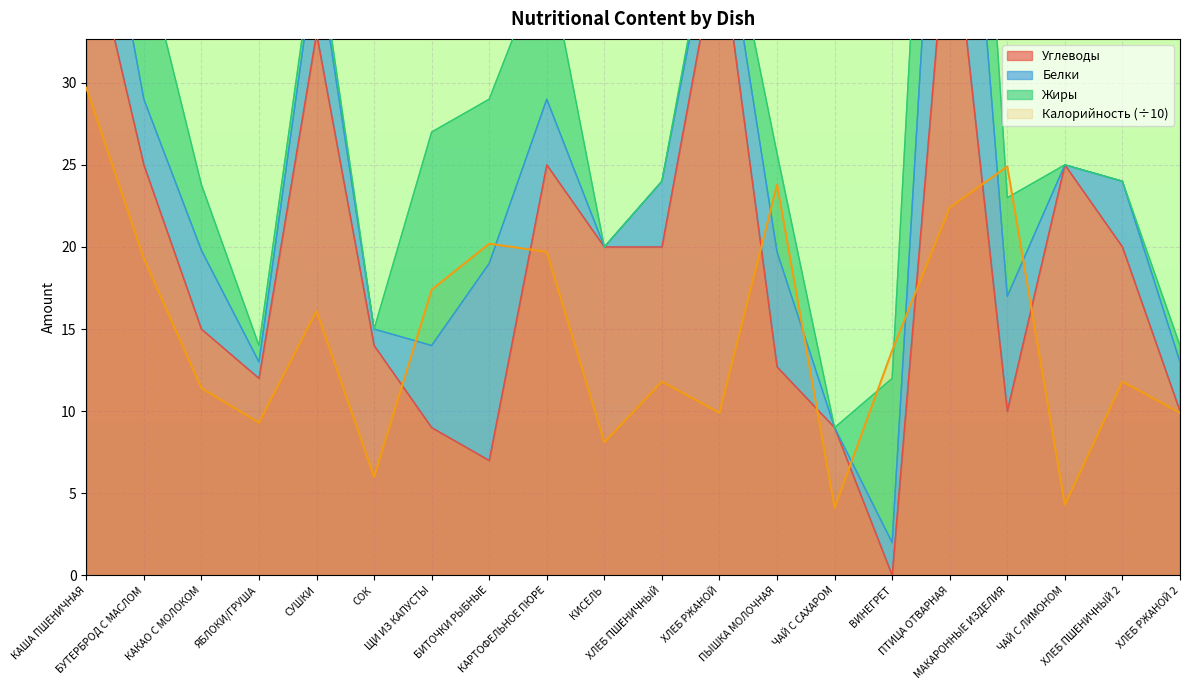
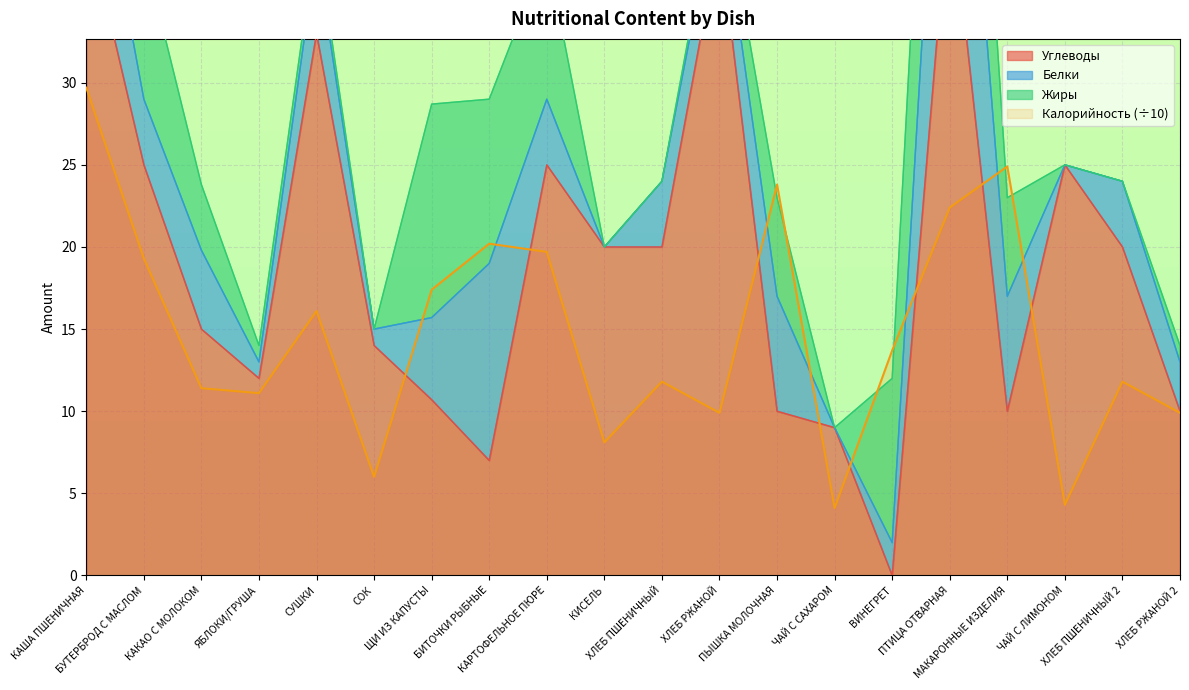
  {
    "Углеводы": {
      "БУТЕРБРОД С МАСЛОМ": 25.0,
      "КАКАО С МОЛОКОМ": 15.0,
      "ЯБЛОКИ/ГРУША": 12.0,
      "СОК": 14.0,
-     "ЩИ ИЗ КАПУСТЫ": 9.0,
+     "ЩИ ИЗ КАПУСТЫ": 10.7,
      "БИТОЧКИ РЫБНЫЕ": 7.0,
      "КАРТОФЕЛЬНОЕ ПЮРЕ": 25.0,
      "ХЛЕБ ПШЕНИЧНЫЙ": 20.0,
-     "ПЫШКА МОЛОЧНАЯ": 12.7,
+     "ПЫШКА МОЛОЧНАЯ": 10.0,
      "ВИНЕГРЕТ": 0.0,
      "МАКАРОННЫЕ ИЗДЕЛИЯ": 10.0,
      "ХЛЕБ ПШЕНИЧНЫЙ 2": 20.0
    },
    "Белки": {
      "БУТЕРБРОД С МАСЛОМ": 4.0,
      "КАКАО С МОЛОКОМ": 4.8,
      "ЯБЛОКИ/ГРУША": 1.0,
      "ЩИ ИЗ КАПУСТЫ": 5.0,
      "БИТОЧКИ РЫБНЫЕ": 12.0,
      "КАРТОФЕЛЬНОЕ ПЮРЕ": 4.0,
      "ПЫШКА МОЛОЧНАЯ": 7.0,
      "ВИНЕГРЕТ": 2.0,
      "МАКАРОННЫЕ ИЗДЕЛИЯ": 7.0,
      "ХЛЕБ РЖАНОЙ 2": 3.0
    },
    "Жиры": {
      "КАКАО С МОЛОКОМ": 4.0,
      "ЯБЛОКИ/ГРУША": 1.0,
      "ЩИ ИЗ КАПУСТЫ": 13.0,
      "БИТОЧКИ РЫБНЫЕ": 10.0,
      "ПЫШКА МОЛОЧНАЯ": 6.0,
      "ВИНЕГРЕТ": 10.0,
      "МАКАРОННЫЕ ИЗДЕЛИЯ": 6.0,
      "ХЛЕБ РЖАНОЙ 2": 1.0
    },
    "Калорийность (÷10)": {
      "КАША ПШЕНИЧНАЯ": 29.7,
      "БУТЕРБРОД С МАСЛОМ": 19.3,
      "КАКАО С МОЛОКОМ": 11.4,
-     "ЯБЛОКИ/ГРУША": 9.3,
+     "ЯБЛОКИ/ГРУША": 11.1,
      "СУШКИ": 16.1,
      "СОК": 6.0,
      "ЩИ ИЗ КАПУСТЫ": 17.4,
      "БИТОЧКИ РЫБНЫЕ": 20.2,
      "КАРТОФЕЛЬНОЕ ПЮРЕ": 19.7,
      "КИСЕЛЬ": 8.1,
      "ХЛЕБ ПШЕНИЧНЫЙ": 11.8,
      "ХЛЕБ РЖАНОЙ": 9.9,
      "ПЫШКА МОЛОЧНАЯ": 23.8,
      "ЧАЙ С САХАРОМ": 4.1,
      "ВИНЕГРЕТ": 13.7,
      "ПТИЦА ОТВАРНАЯ": 22.4,
      "МАКАРОННЫЕ ИЗДЕЛИЯ": 24.9,
      "ЧАЙ С ЛИМОНОМ": 4.3,
      "ХЛЕБ ПШЕНИЧНЫЙ 2": 11.8
    }
  }
